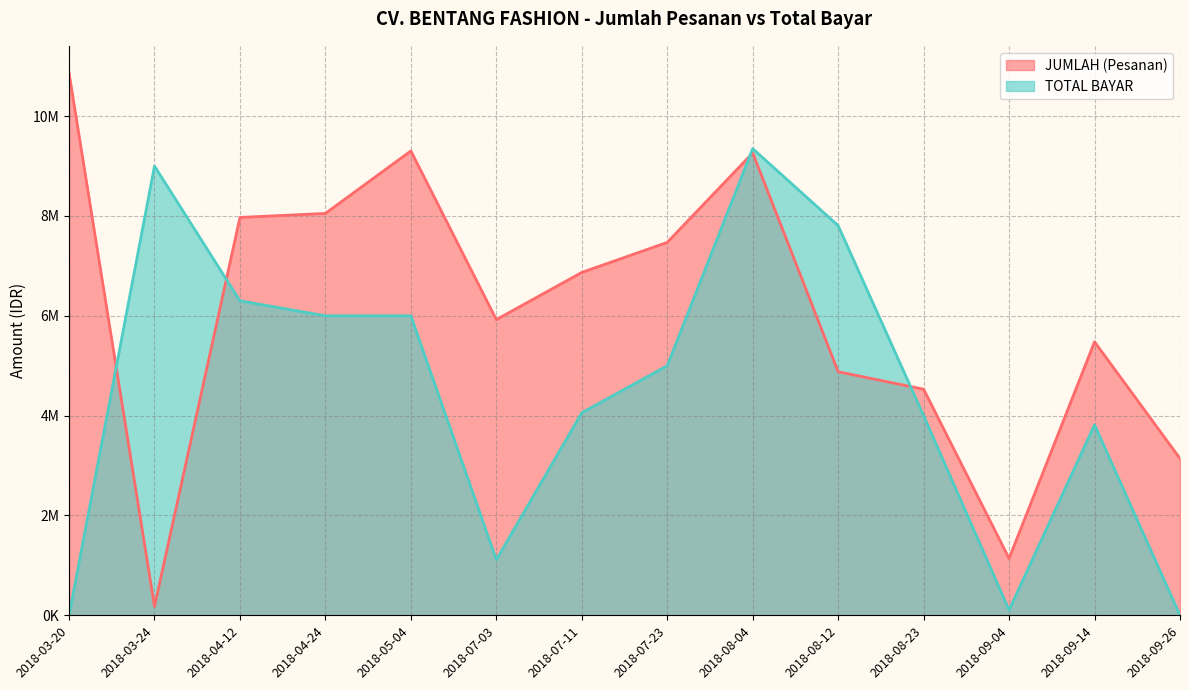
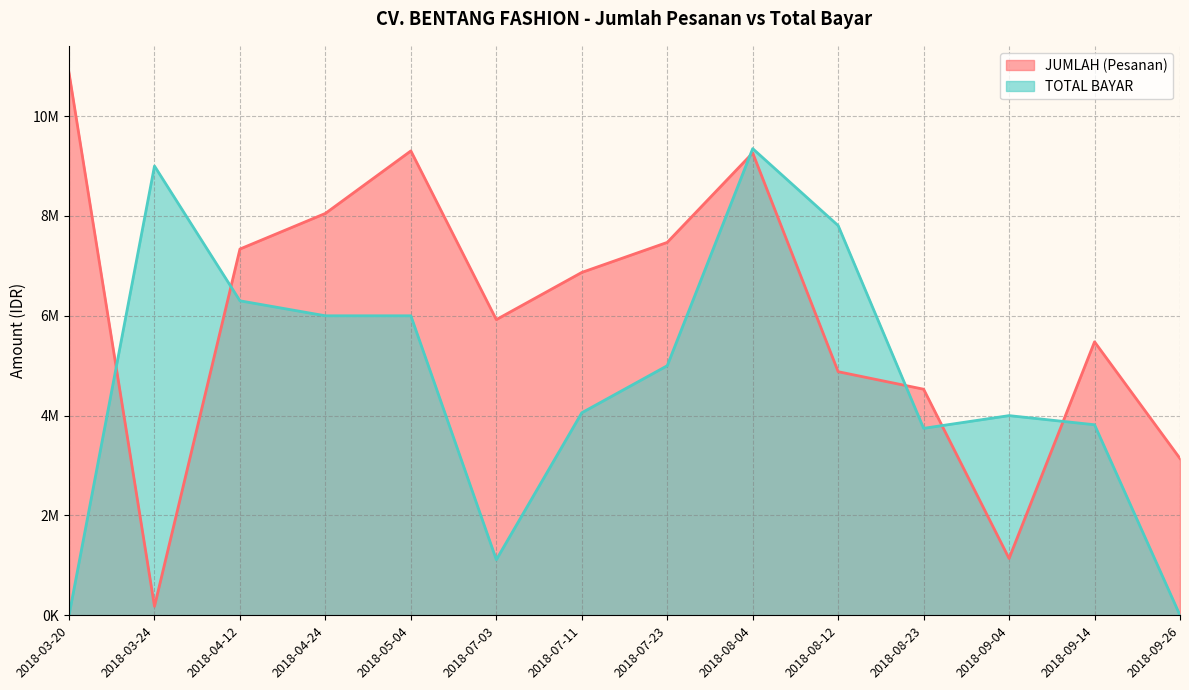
  {
    "JUMLAH (Pesanan)": {
      "2018-03-20": 10900000,
      "2018-03-24": 200000,
-     "2018-04-12": 8000000,
+     "2018-04-12": 7300000,
      "2018-04-24": 8100000,
      "2018-05-04": 9300000,
      "2018-07-03": 5900000,
      "2018-07-11": 6900000,
      "2018-07-23": 7500000,
      "2018-08-04": 9300000,
      "2018-08-12": 4900000,
      "2018-08-23": 4500000,
      "2018-09-04": 1100000,
      "2018-09-14": 5500000,
      "2018-09-26": 3100000
    },
    "TOTAL BAYAR": {
      "2018-03-20": 0,
      "2018-03-24": 9000000,
      "2018-04-12": 6300000,
      "2018-04-24": 6000000,
      "2018-05-04": 6000000,
      "2018-07-03": 1100000,
      "2018-07-11": 4100000,
      "2018-07-23": 5000000,
      "2018-08-04": 9300000,
      "2018-08-12": 7800000,
-     "2018-08-23": 4000000,
-     "2018-09-04": 100000,
+     "2018-08-23": 3700000,
+     "2018-09-04": 4000000,
      "2018-09-14": 3800000,
      "2018-09-26": 0
    }
  }
